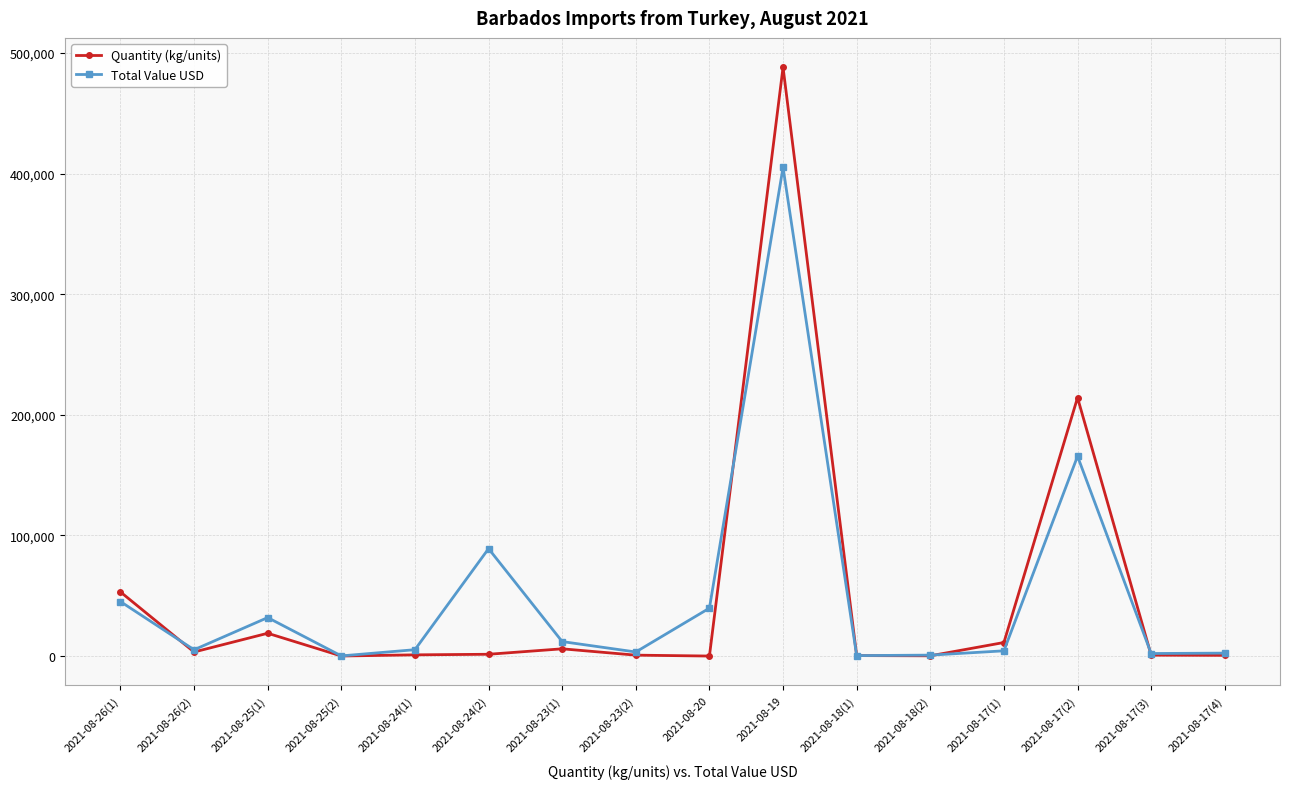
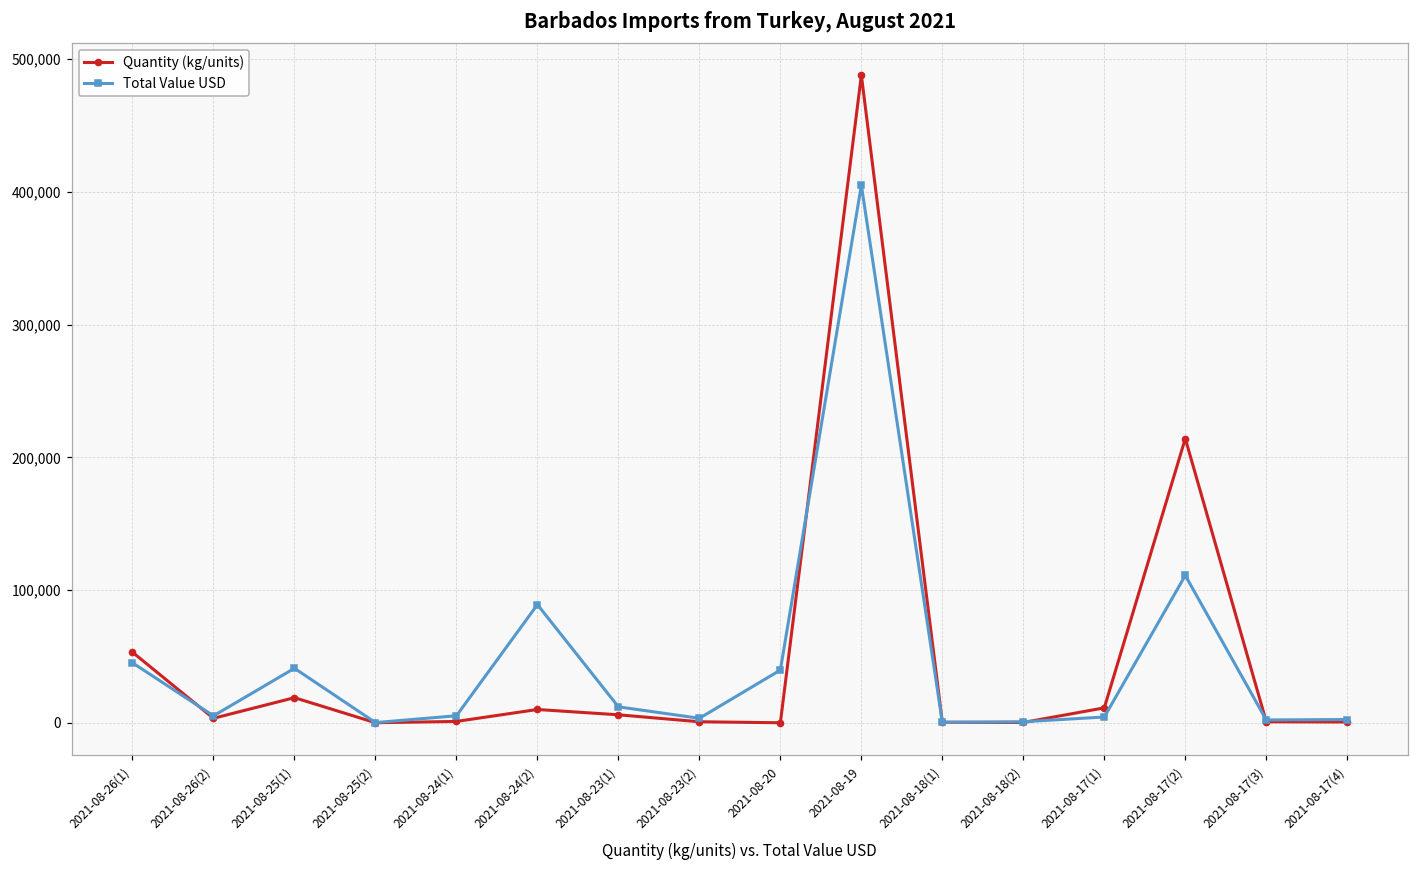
  {
    "Quantity (kg/units)": {
      "2021-08-26(1)": "53,000",
      "2021-08-25(1)": "19,000",
      "2021-08-24(1)": "1,000",
-     "2021-08-24(2)": "1,000",
+     "2021-08-24(2)": "10,000",
      "2021-08-23(1)": "6,000",
      "2021-08-23(2)": "1,000",
      "2021-08-20": "0",
      "2021-08-19": "488,000",
      "2021-08-17(1)": "11,000",
      "2021-08-17(2)": "214,000"
    },
    "Total Value USD": {
      "2021-08-26(1)": "45,000",
-     "2021-08-25(1)": "32,000",
+     "2021-08-25(1)": "41,000",
      "2021-08-24(1)": "5,000",
      "2021-08-24(2)": "89,000",
      "2021-08-23(1)": "12,000",
      "2021-08-23(2)": "3,000",
      "2021-08-20": "40,000",
      "2021-08-19": "405,000",
      "2021-08-17(1)": "4,000",
-     "2021-08-17(2)": "166,000"
+     "2021-08-17(2)": "111,000"
    }
  }
